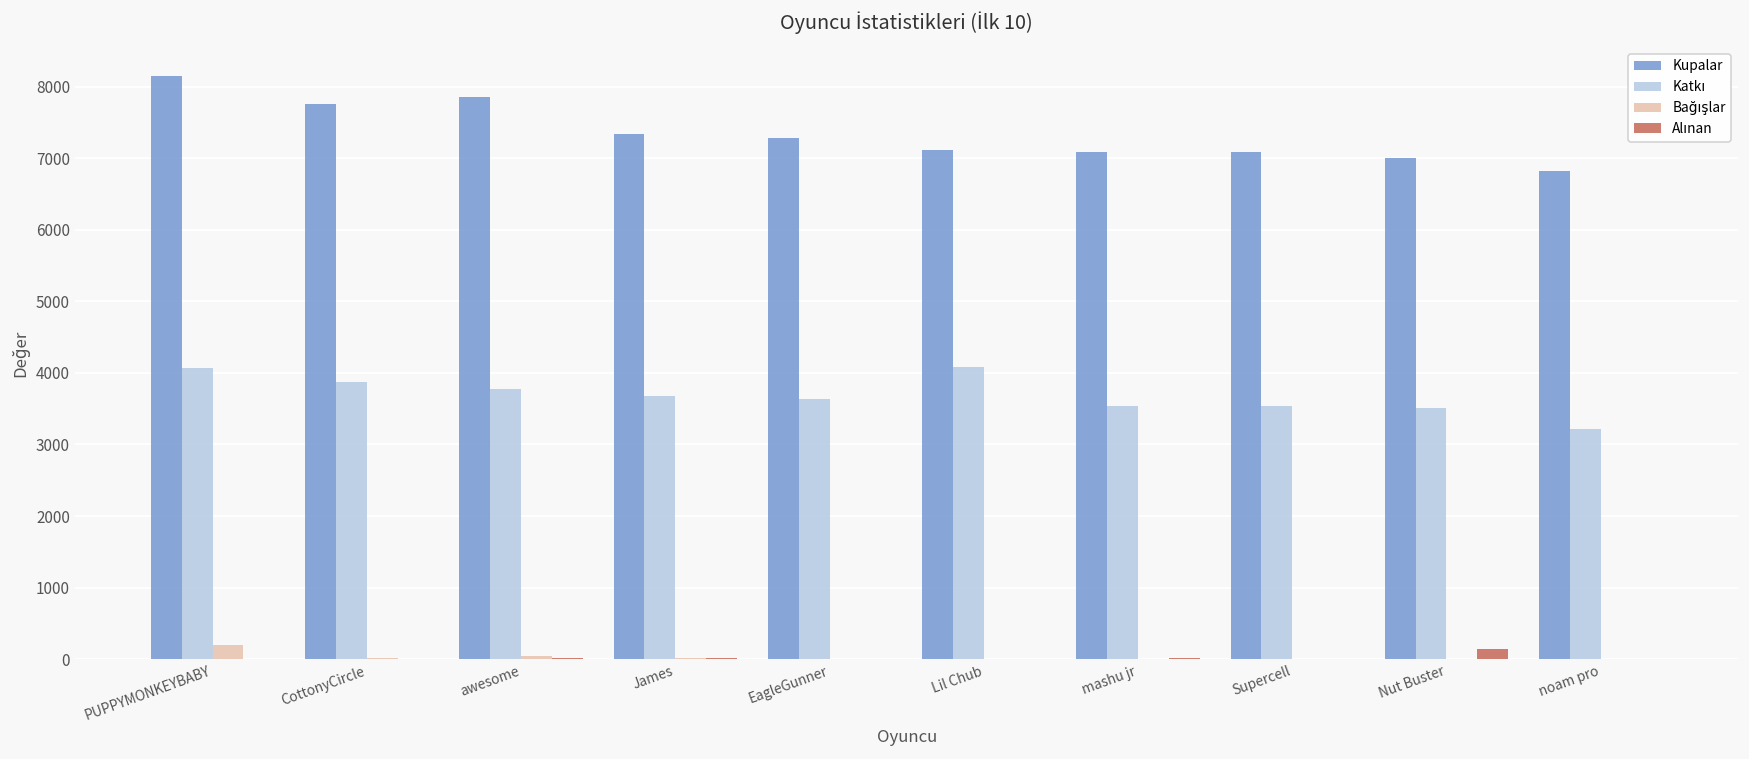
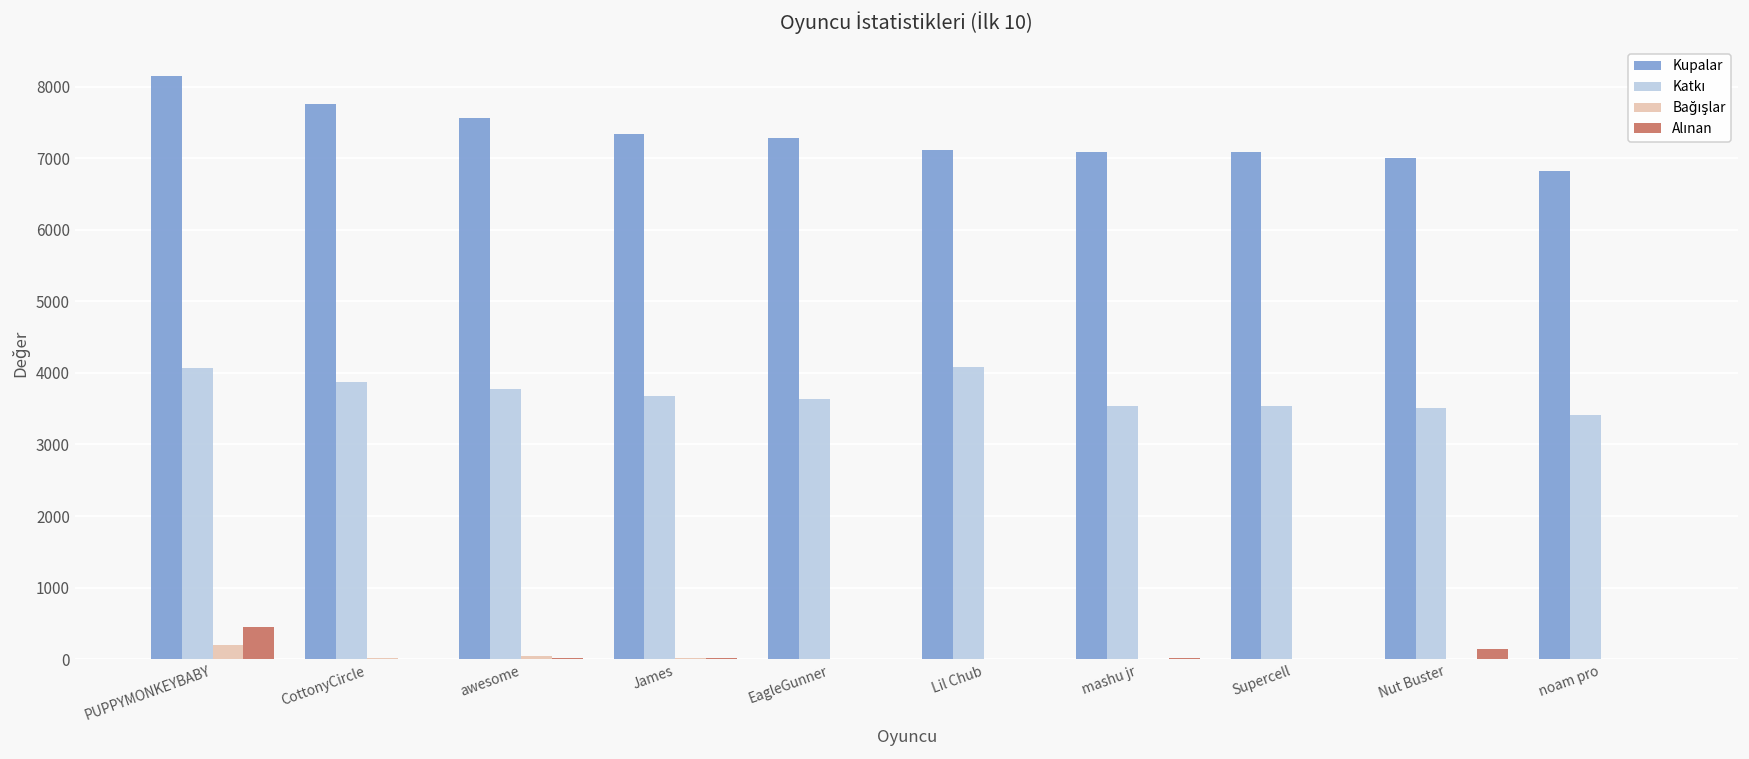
  {
    "Kupalar": {
      "PUPPYMONKEYBABY": 8200,
      "CottonyCircle": 7800,
-     "awesome": 7900,
+     "awesome": 7600,
      "James": 7300,
      "EagleGunner": 7300,
      "Lil Chub": 7100,
      "mashu jr": 7100,
      "Supercell": 7100,
      "Nut Buster": 7000,
      "noam pro": 6800
    },
    "Katkı": {
      "PUPPYMONKEYBABY": 4100,
      "CottonyCircle": 3900,
      "awesome": 3800,
      "James": 3700,
      "EagleGunner": 3600,
      "Lil Chub": 4100,
      "mashu jr": 3500,
      "Supercell": 3500,
      "Nut Buster": 3500,
-     "noam pro": 3200
+     "noam pro": 3400
    },
    "Bağışlar": {
      "PUPPYMONKEYBABY": 200,
      "awesome": 0,
      "EagleGunner": 0,
      "Lil Chub": 0,
      "mashu jr": 0,
      "Supercell": 0,
      "Nut Buster": 0,
      "noam pro": 0
    },
    "Alınan": {
-     "PUPPYMONKEYBABY": 0,
+     "PUPPYMONKEYBABY": 400,
      "CottonyCircle": 0,
      "EagleGunner": 0,
      "Lil Chub": 0,
      "Supercell": 0,
      "Nut Buster": 100,
      "noam pro": 0
    }
  }
